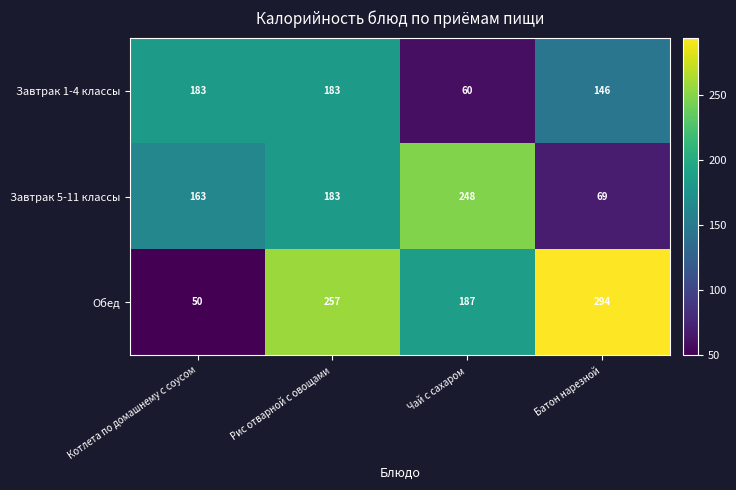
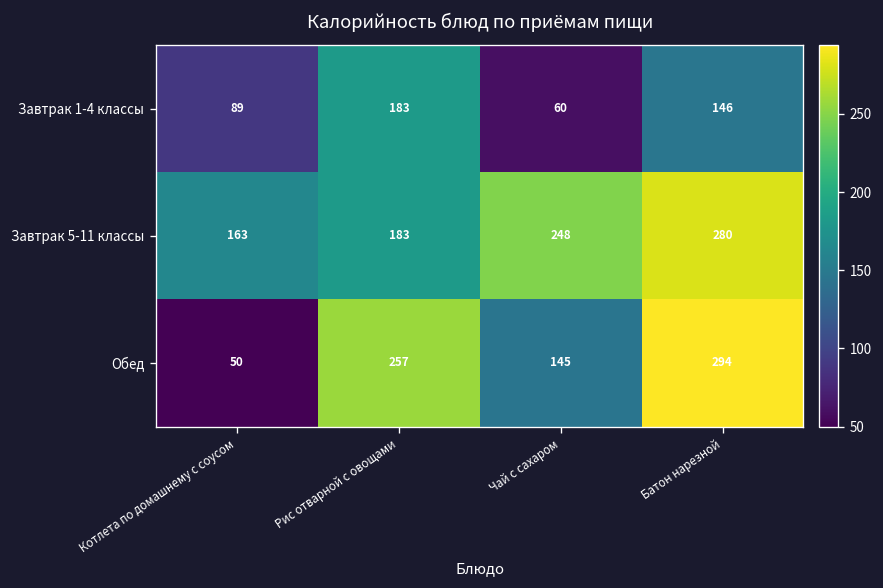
  {
    "Завтрак 1-4 классы": {
-     "Котлета по домашнему с соусом": 183,
+     "Котлета по домашнему с соусом": 89,
      "Рис отварной с овощами": 183,
      "Чай с сахаром": 60,
      "Батон нарезной": 146
    },
    "Завтрак 5-11 классы": {
      "Котлета по домашнему с соусом": 163,
      "Рис отварной с овощами": 183,
      "Чай с сахаром": 248,
-     "Батон нарезной": 69
+     "Батон нарезной": 280
    },
    "Обед": {
      "Котлета по домашнему с соусом": 50,
      "Рис отварной с овощами": 257,
-     "Чай с сахаром": 187,
+     "Чай с сахаром": 145,
      "Батон нарезной": 294
    }
  }
